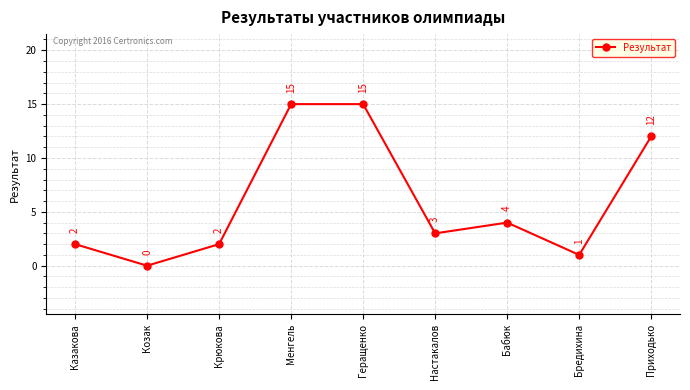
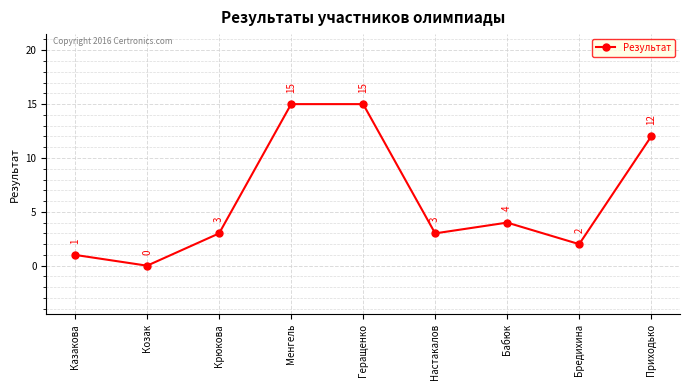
  {
-   "Казакова": 2,
+   "Казакова": 1,
    "Козак": 0,
-   "Крюкова": 2,
+   "Крюкова": 3,
    "Менгель": 15,
    "Геращенко": 15,
    "Настакалов": 3,
    "Бабюк": 4,
-   "Бредихина": 1,
+   "Бредихина": 2,
    "Приходько": 12
  }
